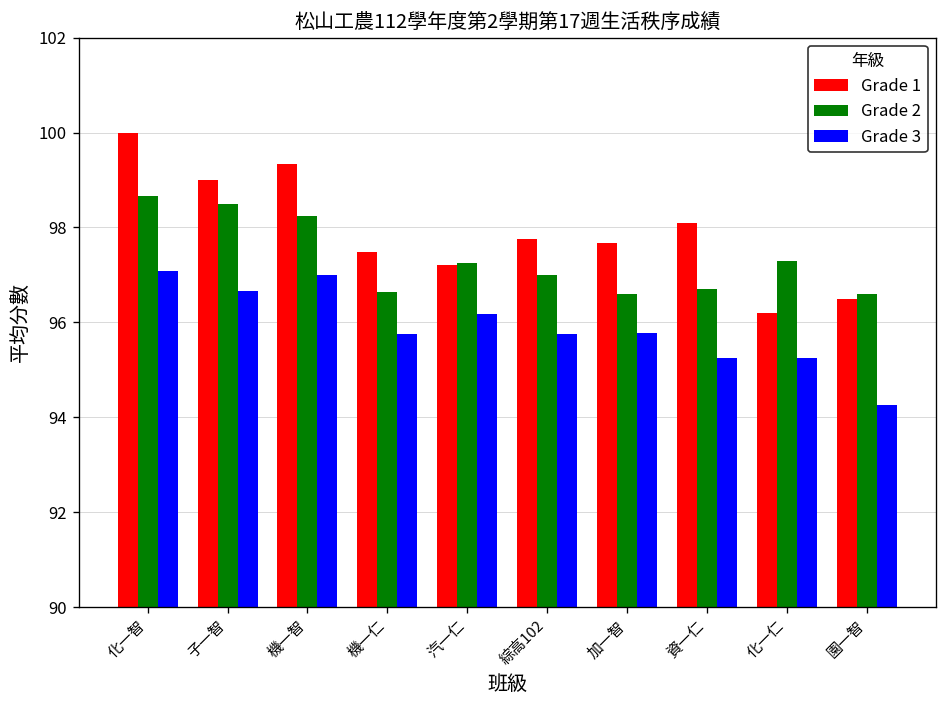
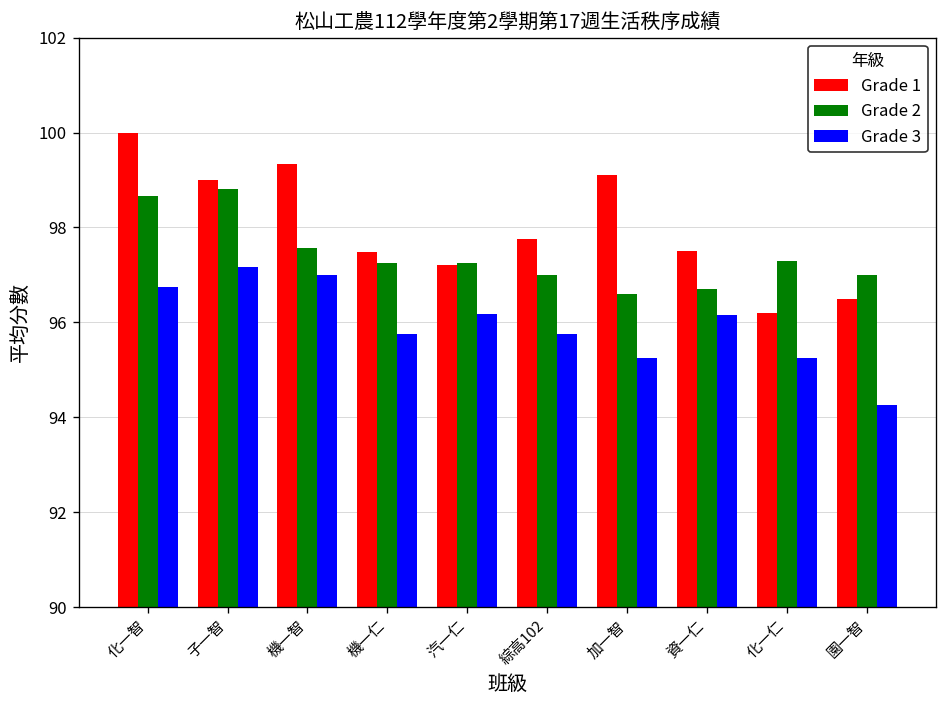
  {
    "Grade 1": {
      "化一智": 100.0,
      "子一智": 99.0,
      "機一智": 99.3,
      "機一仁": 97.5,
      "汽一仁": 97.2,
      "綜高102": 97.8,
-     "加一智": 97.7,
-     "資一仁": 98.1,
+     "加一智": 99.1,
+     "資一仁": 97.5,
      "化一仁": 96.2,
      "園一智": 96.5
    },
    "Grade 2": {
      "化一智": 98.7,
-     "子一智": 98.5,
-     "機一智": 98.3,
-     "機一仁": 96.6,
+     "子一智": 98.8,
+     "機一智": 97.6,
+     "機一仁": 97.3,
      "汽一仁": 97.3,
      "綜高102": 97.0,
      "加一智": 96.6,
      "資一仁": 96.7,
      "化一仁": 97.3,
-     "園一智": 96.6
+     "園一智": 97.0
    },
    "Grade 3": {
-     "化一智": 97.1,
-     "子一智": 96.7,
+     "化一智": 96.8,
+     "子一智": 97.2,
      "機一智": 97.0,
      "機一仁": 95.8,
      "汽一仁": 96.2,
      "綜高102": 95.8,
-     "加一智": 95.8,
-     "資一仁": 95.3,
+     "加一智": 95.3,
+     "資一仁": 96.2,
      "化一仁": 95.3,
      "園一智": 94.3
    }
  }
